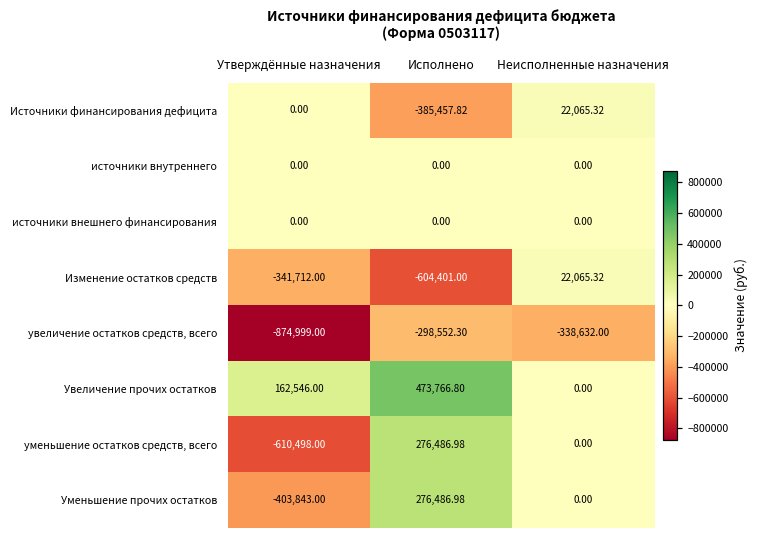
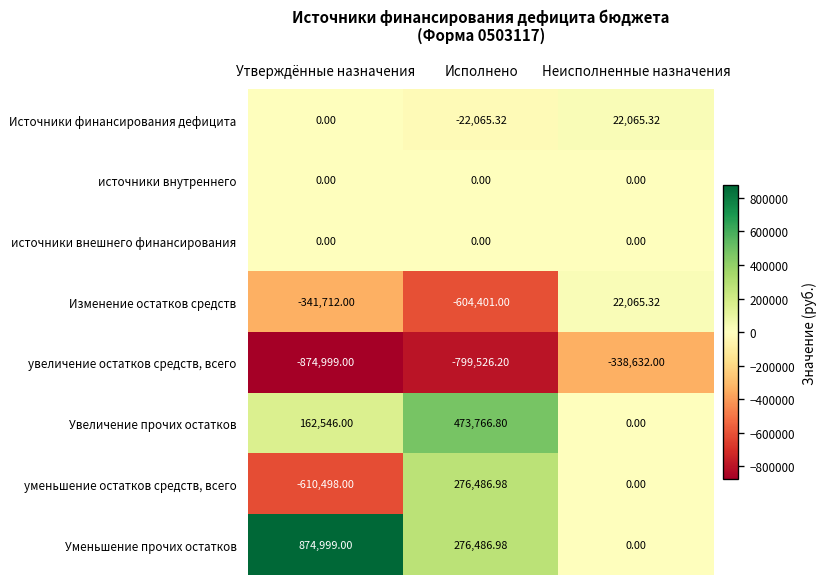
  {
    "Источники финансирования дефицита": {
      "Утверждённые назначения": "0.00",
-     "Исполнено": "-385,457.82",
+     "Исполнено": "-22,065.32",
      "Неисполненные назначения": "22,065.32"
    },
    "источники внутреннего": {
      "Утверждённые назначения": "0.00",
      "Исполнено": "0.00",
      "Неисполненные назначения": "0.00"
    },
    "источники внешнего финансирования": {
      "Утверждённые назначения": "0.00",
      "Исполнено": "0.00",
      "Неисполненные назначения": "0.00"
    },
    "Изменение остатков средств": {
      "Утверждённые назначения": "-341,712.00",
      "Исполнено": "-604,401.00",
      "Неисполненные назначения": "22,065.32"
    },
    "увеличение остатков средств, всего": {
      "Утверждённые назначения": "-874,999.00",
-     "Исполнено": "-298,552.30",
+     "Исполнено": "-799,526.20",
      "Неисполненные назначения": "-338,632.00"
    },
    "Увеличение прочих остатков": {
      "Утверждённые назначения": "162,546.00",
      "Исполнено": "473,766.80",
      "Неисполненные назначения": "0.00"
    },
    "уменьшение остатков средств, всего": {
      "Утверждённые назначения": "-610,498.00",
      "Исполнено": "276,486.98",
      "Неисполненные назначения": "0.00"
    },
    "Уменьшение прочих остатков": {
-     "Утверждённые назначения": "-403,843.00",
+     "Утверждённые назначения": "874,999.00",
      "Исполнено": "276,486.98",
      "Неисполненные назначения": "0.00"
    }
  }
